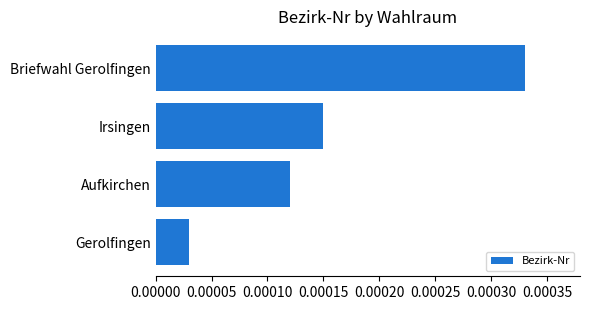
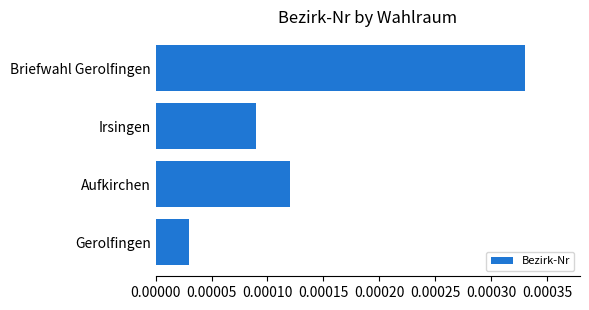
  {
    "Briefwahl Gerolfingen": 0.000330,
-   "Irsingen": 0.000150,
+   "Irsingen": 0.000090,
    "Aufkirchen": 0.000120,
    "Gerolfingen": 0.000030
  }
